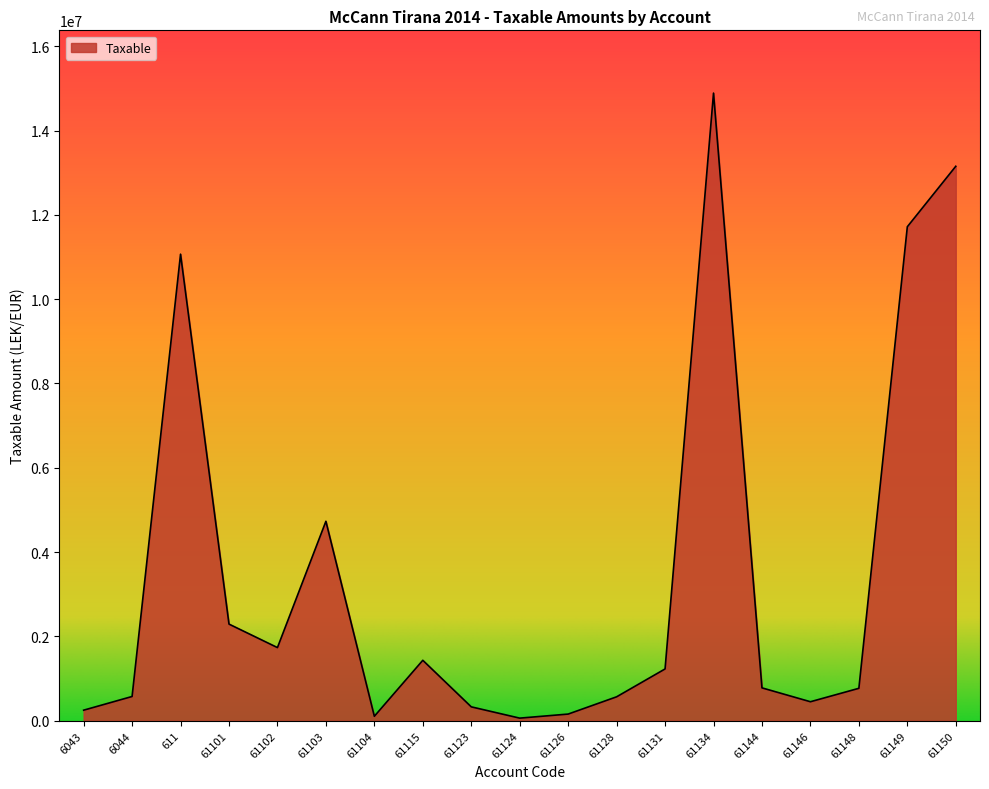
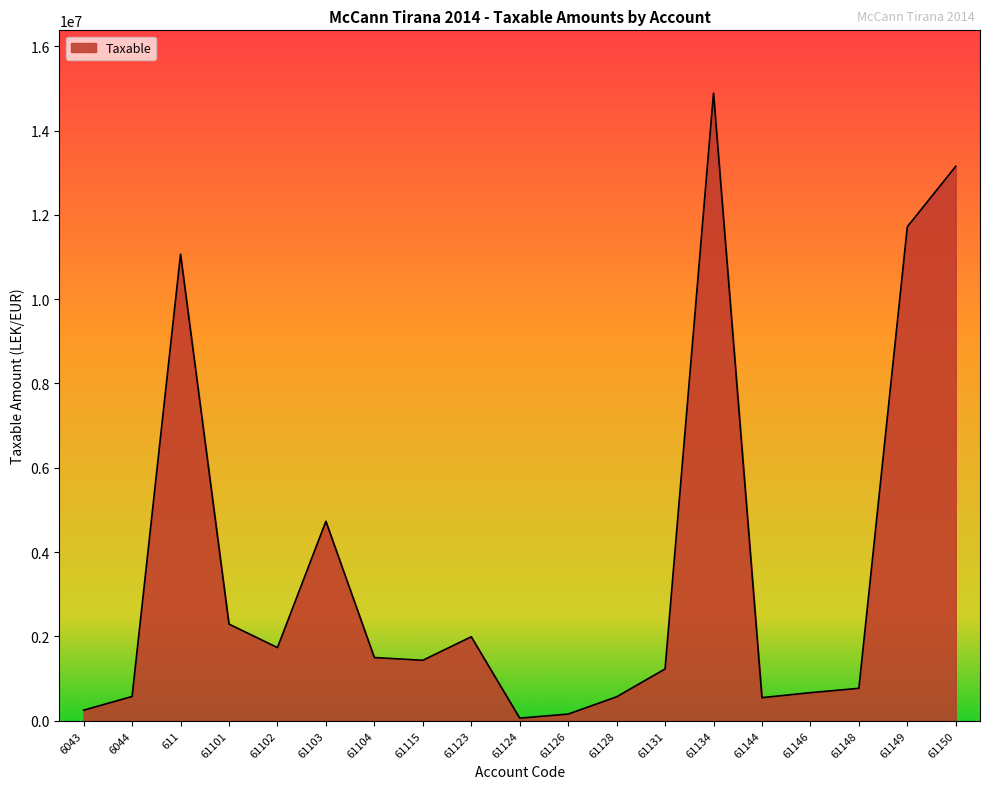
  {
    "6043": 300000,
    "6044": 600000,
    "611": 11100000,
    "61101": 2300000,
    "61102": 1700000,
    "61103": 4700000,
-   "61104": 100000,
+   "61104": 1500000,
    "61115": 1400000,
-   "61123": 300000,
+   "61123": 2000000,
    "61124": 100000,
    "61126": 200000,
    "61128": 600000,
    "61131": 1200000,
    "61134": 14900000,
-   "61144": 800000,
-   "61146": 500000,
+   "61144": 500000,
+   "61146": 700000,
    "61148": 800000,
    "61149": 11700000,
    "61150": 13200000
  }
